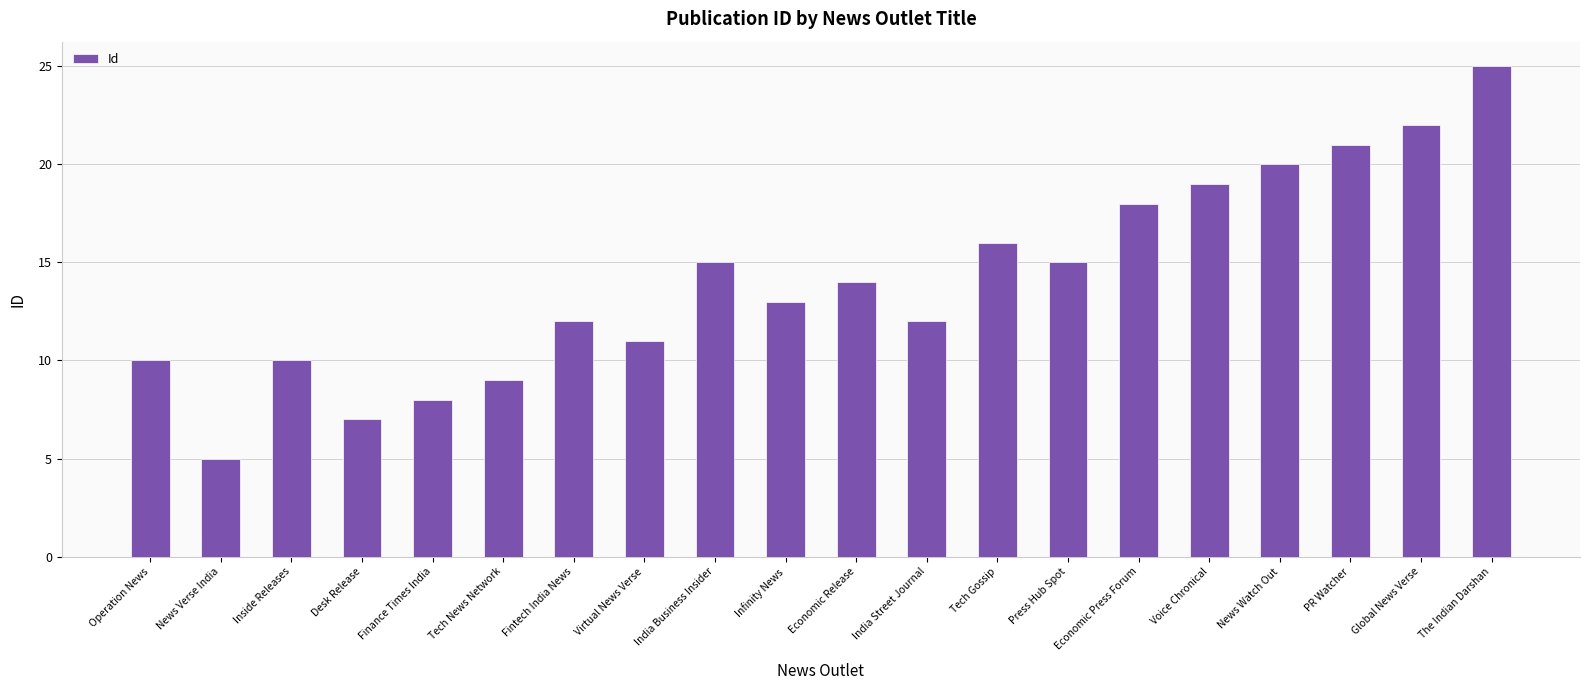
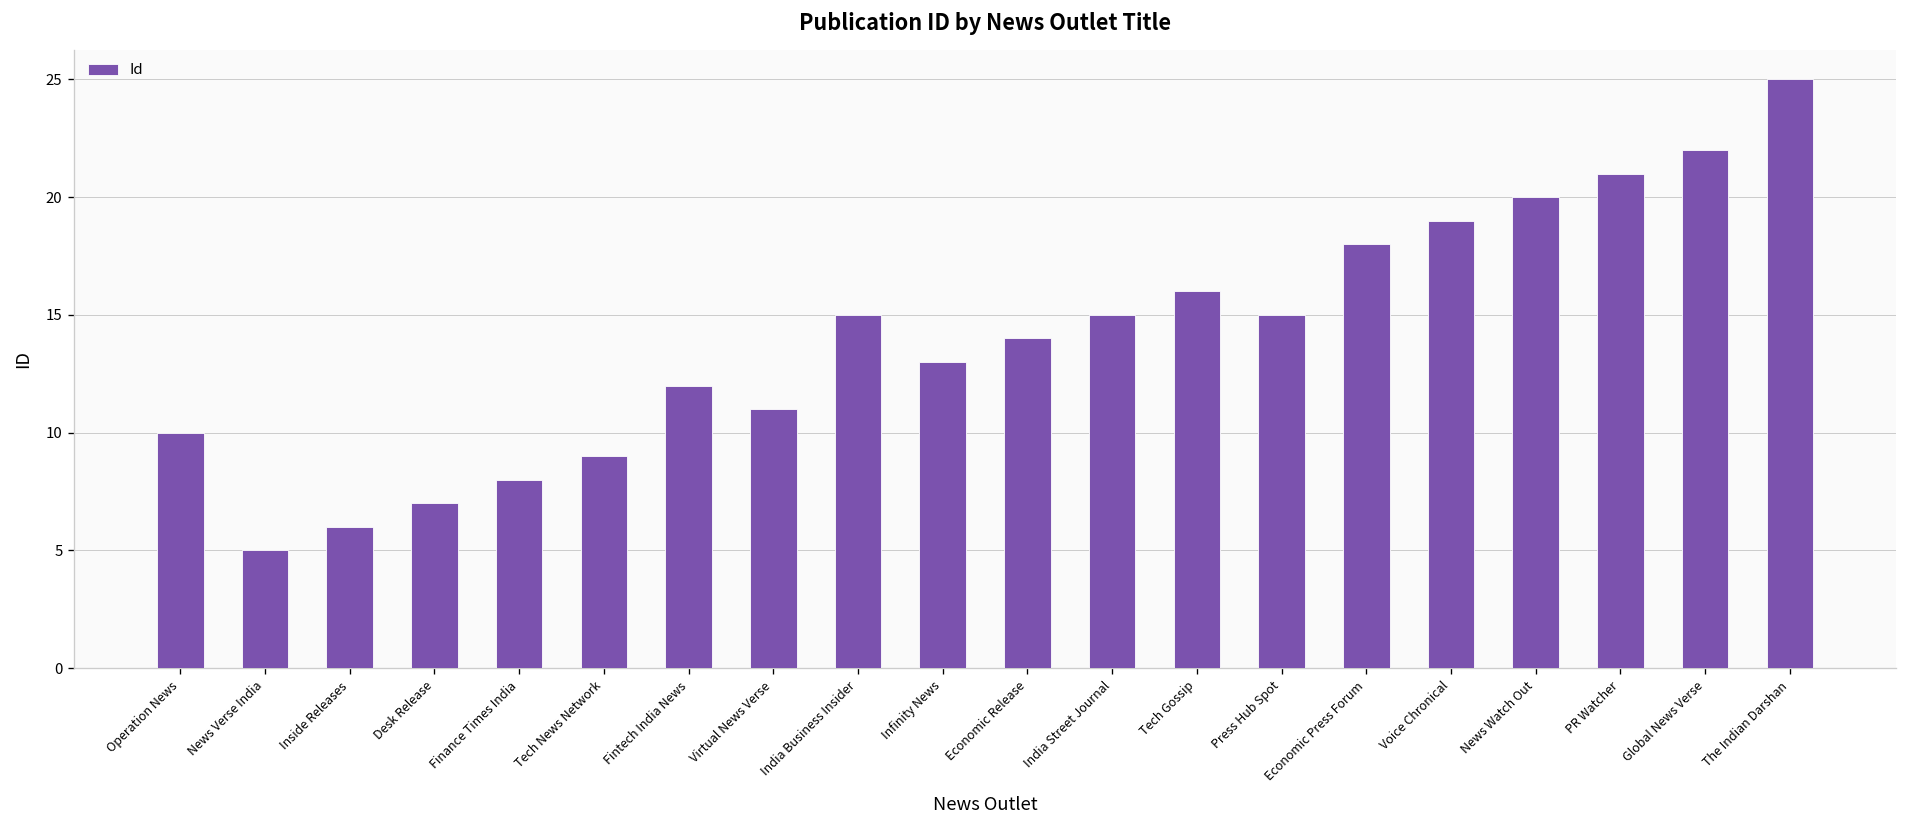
  {
    "Operation News": 10,
    "News Verse India": 5,
-   "Inside Releases": 10,
+   "Inside Releases": 6,
    "Desk Release": 7,
    "Finance Times India": 8,
    "Tech News Network": 9,
    "Fintech India News": 12,
    "Virtual News Verse": 11,
    "India Business Insider": 15,
    "Infinity News": 13,
    "Economic Release": 14,
-   "India Street Journal": 12,
+   "India Street Journal": 15,
    "Tech Gossip": 16,
    "Press Hub Spot": 15,
    "Economic Press Forum": 18,
    "Voice Chronical": 19,
    "News Watch Out": 20,
    "PR Watcher": 21,
    "Global News Verse": 22,
    "The Indian Darshan": 25
  }
